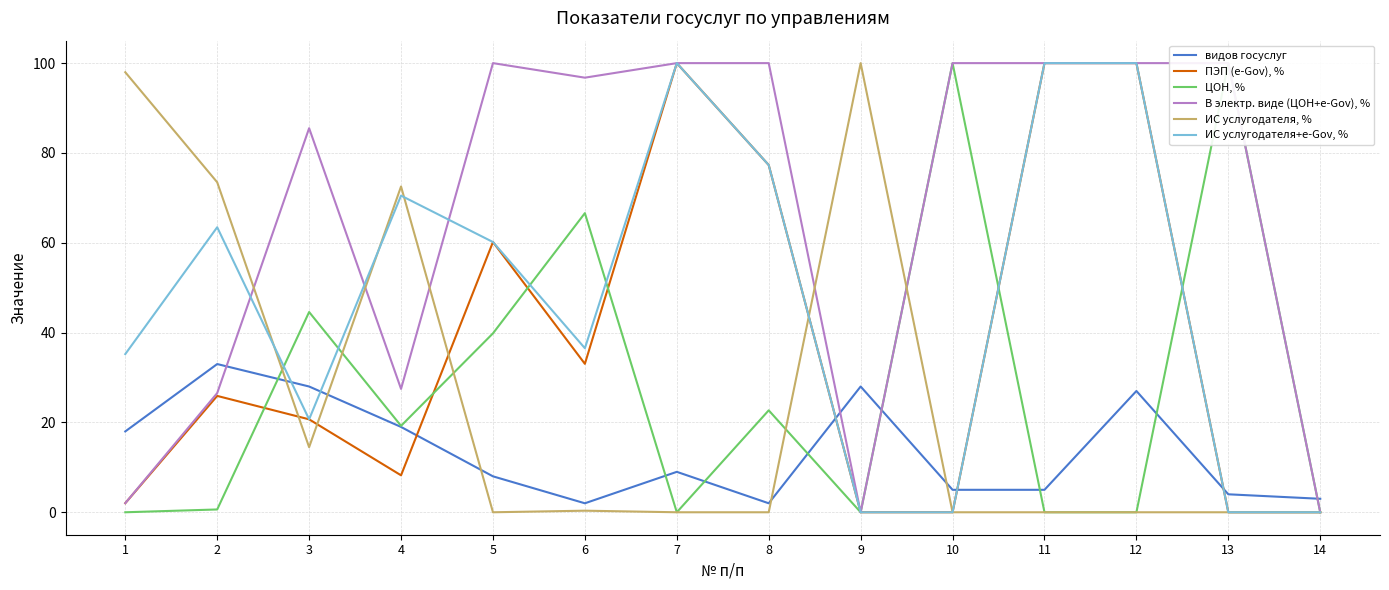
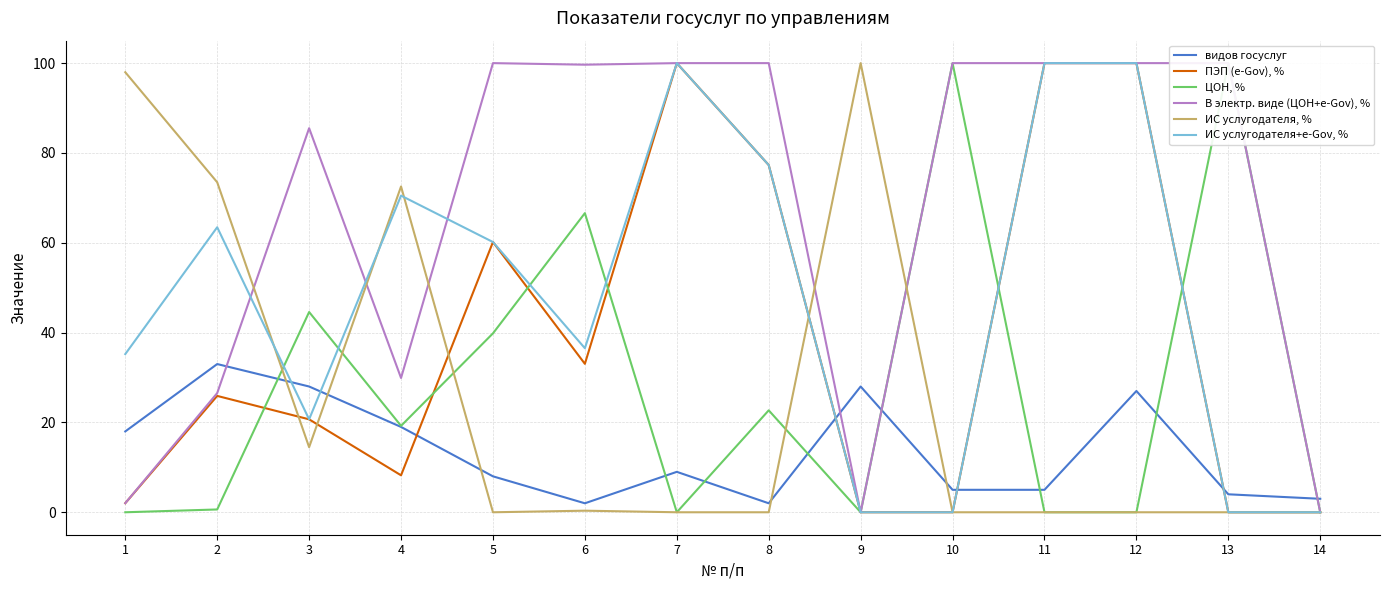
  {
    "видов госуслуг": {
      "1": 18,
      "2": 33,
      "3": 28,
      "5": 8,
      "6": 2,
      "7": 9,
      "8": 2,
      "9": 28,
      "10": 5,
      "11": 5,
      "12": 27,
      "13": 4,
      "14": 3
    },
    "ПЭП (e-Gov), %": {
      "2": 26,
      "4": 8,
      "6": 33
    },
    "ЦОН, %": {
      "1": 0,
      "2": 1,
      "3": 45,
      "5": 40,
      "6": 67,
      "8": 23
    },
    "В электр. виде (ЦОН+e-Gov), %": {
      "2": 27,
      "3": 86,
-     "4": 27,
+     "4": 30,
      "5": 100,
-     "6": 97,
+     "6": 100,
      "8": 100
    },
    "ИС услугодателя, %": {
      "1": 98,
      "2": 73,
      "3": 14,
      "4": 73,
      "5": 0,
      "6": 0,
      "8": 0,
      "9": 100
    },
    "ИС услугодателя+e-Gov, %": {
      "1": 35,
      "2": 63,
      "4": 70,
      "6": 37
    }
  }
